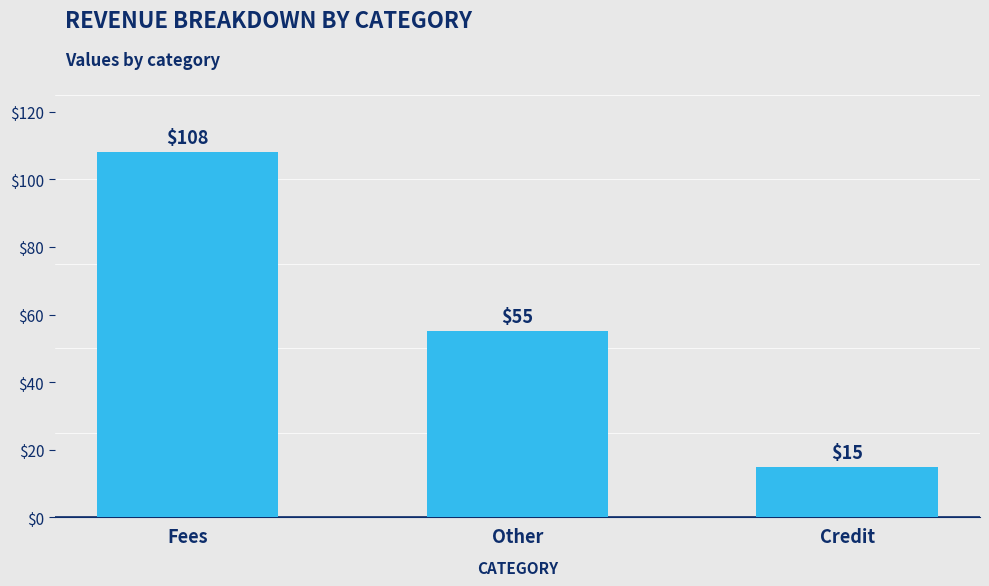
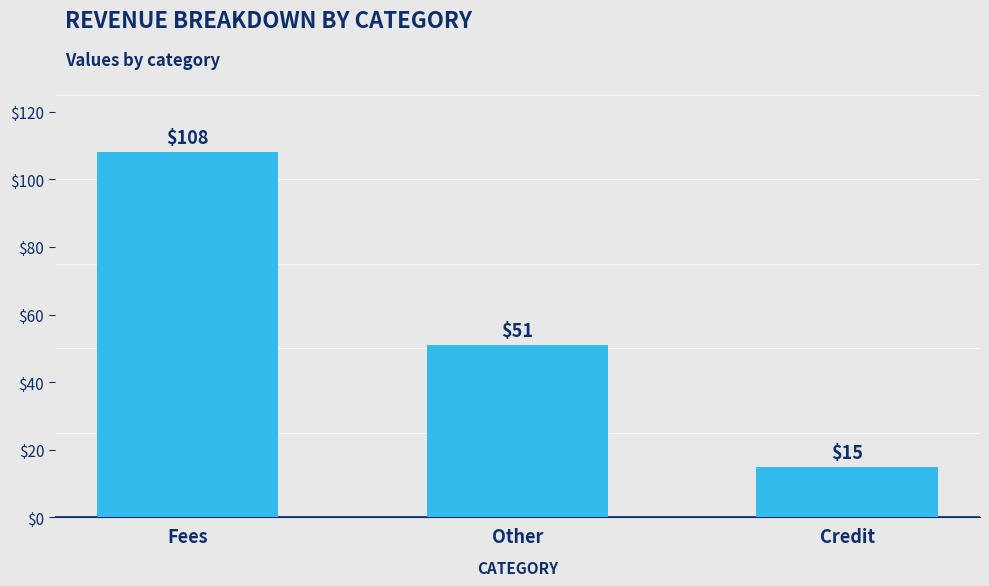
  {
    "Fees": "$108",
-   "Other": "$55",
+   "Other": "$51",
    "Credit": "$15"
  }
